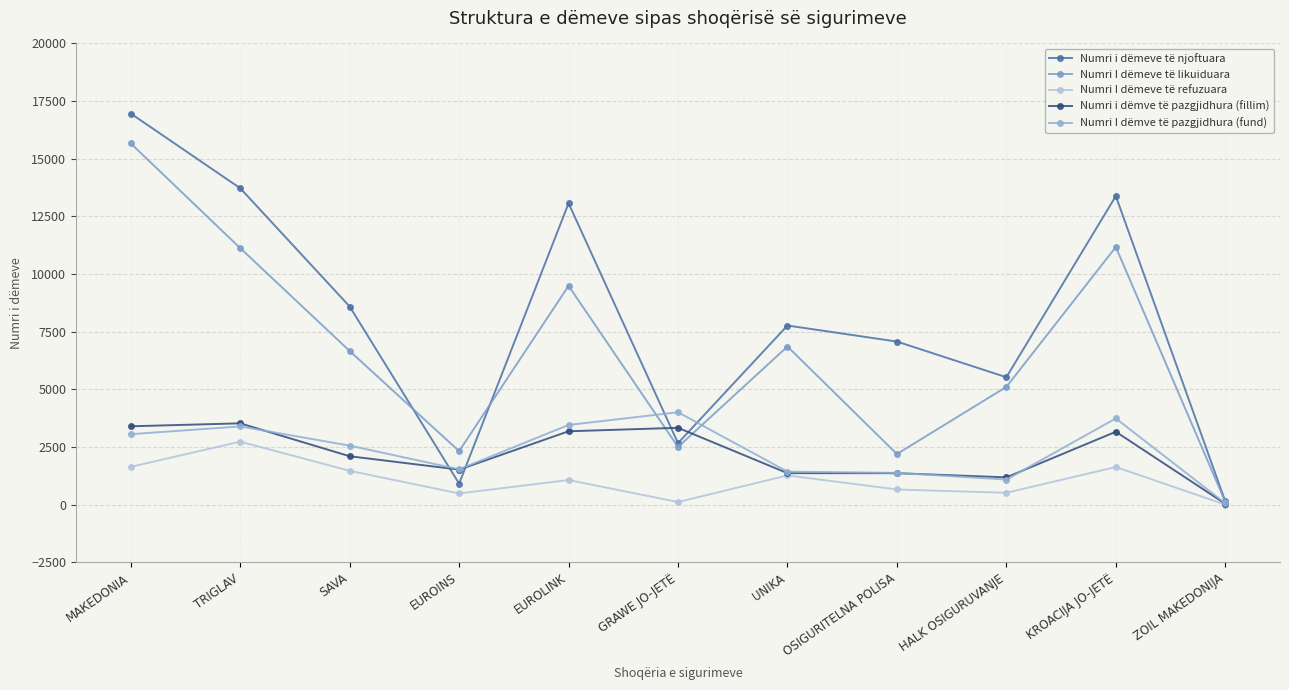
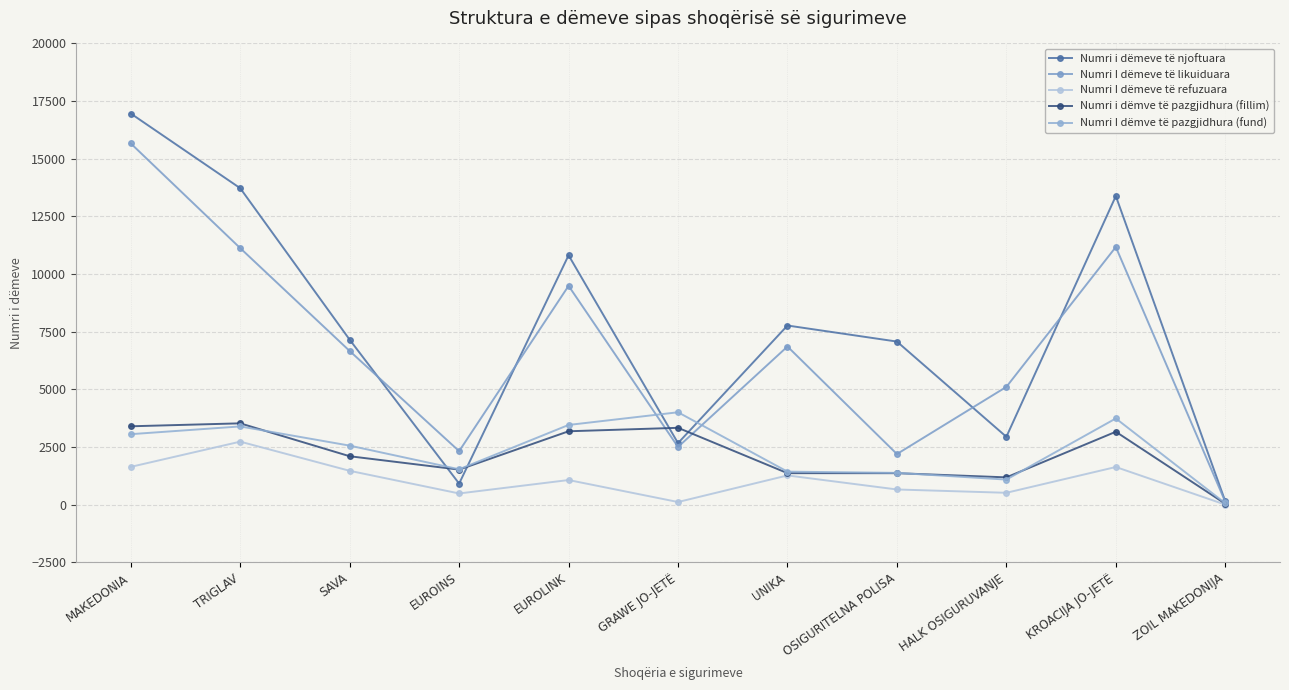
  {
    "Numri i dëmeve të njoftuara": {
      "MAКEDONIA": 17000,
      "TRIGLAV": 13700,
-     "SAVA": 8600,
+     "SAVA": 7200,
      "EUROINS": 900,
-     "EUROLINK": 13100,
+     "EUROLINK": 10800,
      "GRAWE JO-JETË": 2700,
      "UNIKA": 7800,
      "OSIGURITELNA POLISA": 7100,
-     "HALK OSIGURUVANJE": 5500,
+     "HALK OSIGURUVANJE": 2900,
      "KROACIJA JO-JETË": 13400
    },
    "Numri i dëmve të pazgjidhura (fillim)": {
      "MAКEDONIA": 3400,
      "TRIGLAV": 3500,
      "SAVA": 2100,
      "EUROLINK": 3200,
      "GRAWE JO-JETË": 3300,
      "KROACIJA JO-JETË": 3200
    }
  }
